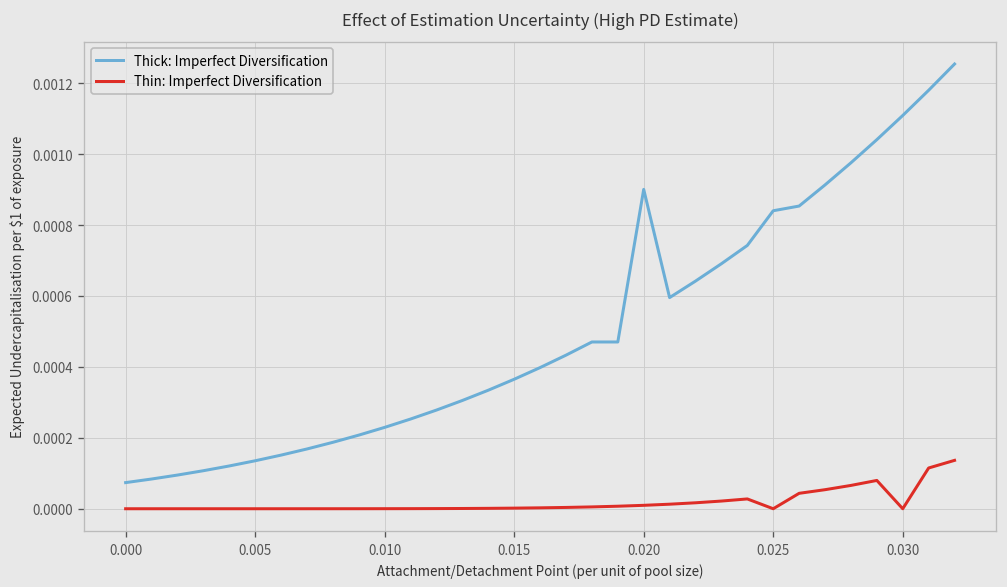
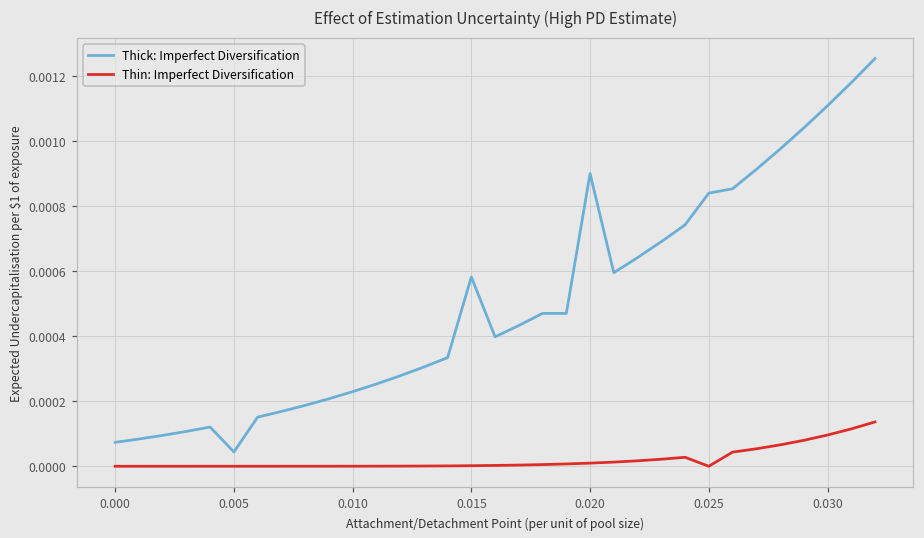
  {
    "Thick: Imperfect Diversification": {
      "0.000": 0.00007,
-     "0.005": 0.00014,
+     "0.005": 0.00004,
      "0.010": 0.00023,
-     "0.015": 0.00037,
+     "0.015": 0.00058,
      "0.020": 0.00090,
      "0.025": 0.00084,
      "0.030": 0.00111
    },
    "Thin: Imperfect Diversification": {
      "0.000": 0.0000,
      "0.005": 0.0000,
      "0.010": 0.0000,
      "0.015": 0.0000,
      "0.020": 0.00001,
      "0.025": 0.0000,
-     "0.030": 0.0000
+     "0.030": 0.0001
    }
  }
